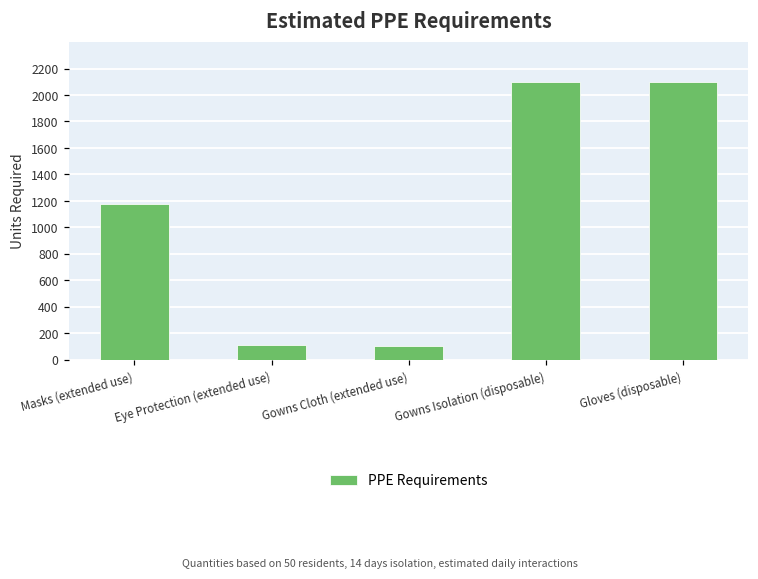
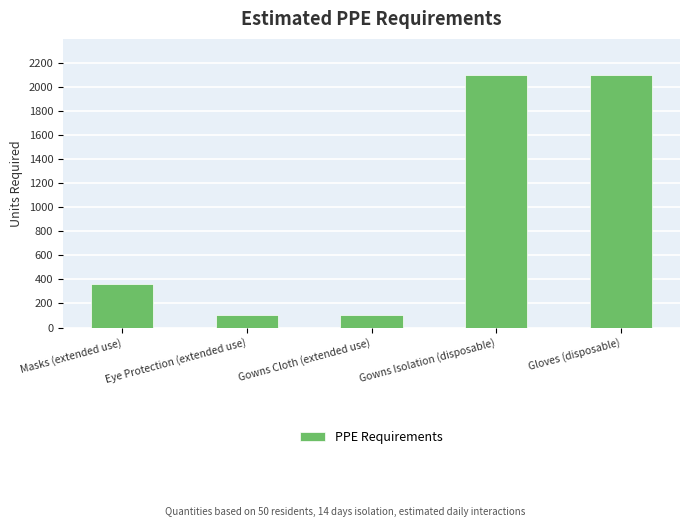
  {
-   "Masks (extended use)": 1180,
+   "Masks (extended use)": 360,
    "Eye Protection (extended use)": 110,
    "Gowns Cloth (extended use)": 100,
    "Gowns Isolation (disposable)": 2100,
    "Gloves (disposable)": 2100
  }
